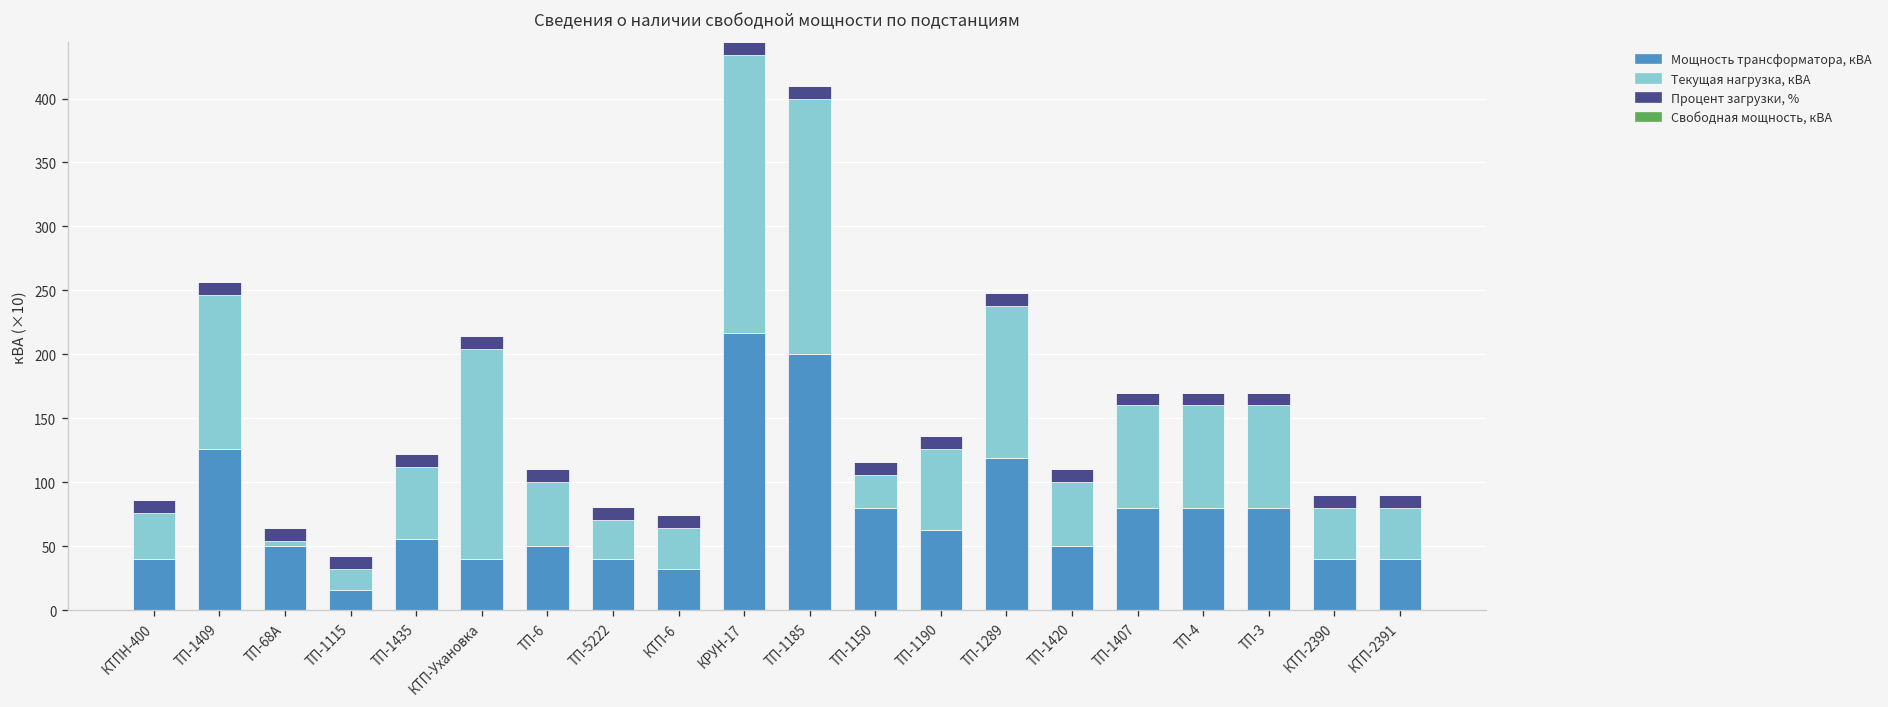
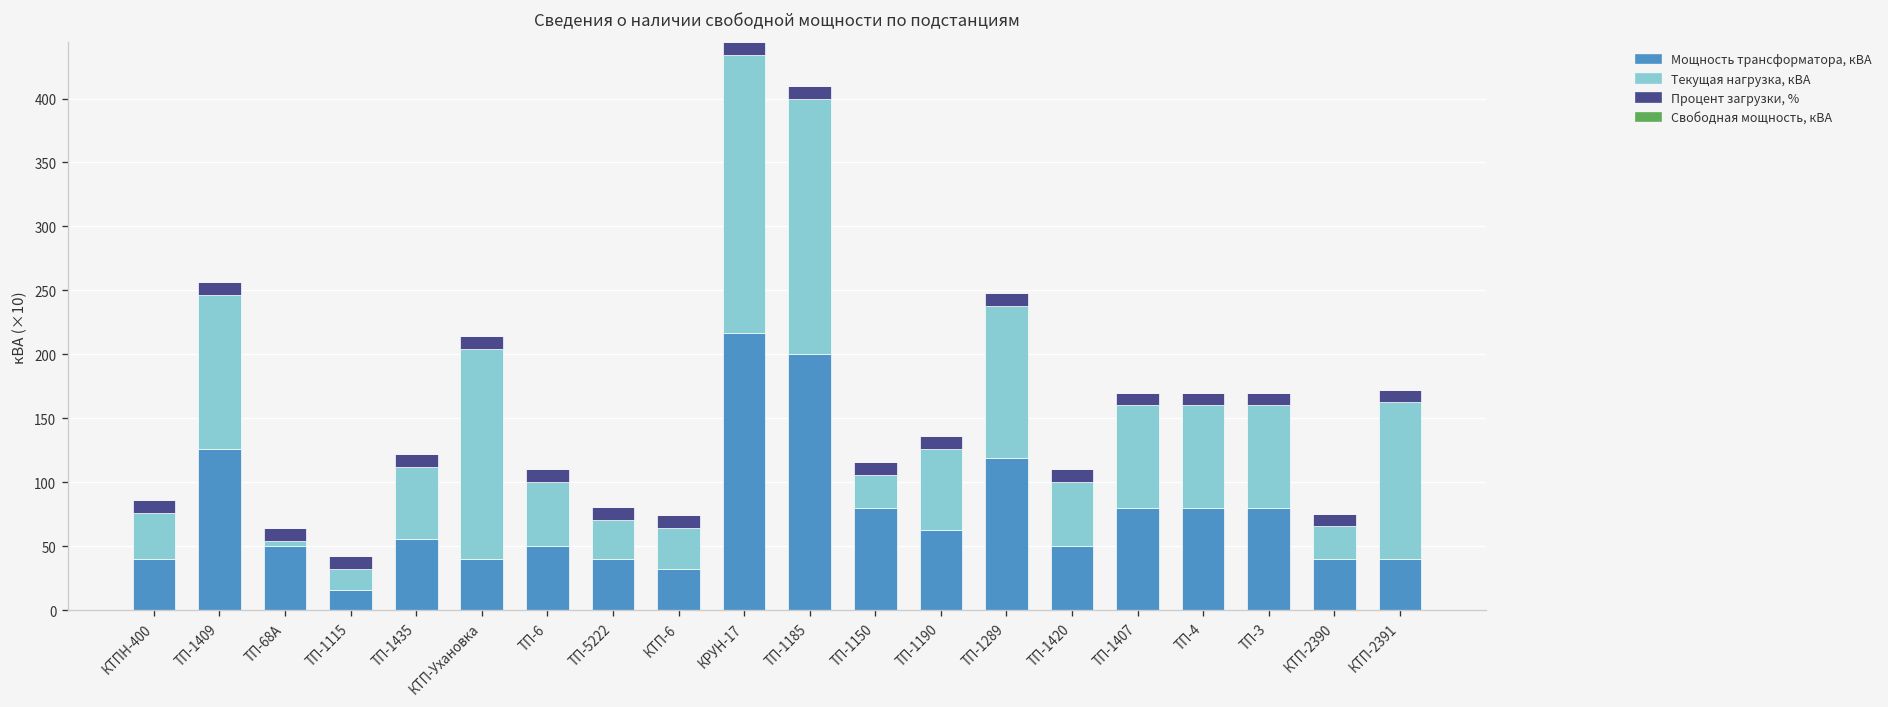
  {
    "Мощность трансформатора, кВА": {
      "КТПН-400": 40,
      "ТП-1409": 126,
      "ТП-68А": 50,
      "ТП-1115": 16,
      "ТП-1435": 56,
      "КТП-Ухановка": 40,
      "ТП-6": 50,
      "ТП-5222": 40,
      "КТП-6": 32,
      "КРУН-17": 217,
      "ТП-1185": 200,
      "ТП-1150": 80,
      "ТП-1190": 63,
      "ТП-1289": 119,
      "ТП-1420": 50,
      "ТП-1407": 80,
      "ТП-4": 80,
      "ТП-3": 80,
      "КТП-2390": 40,
      "КТП-2391": 40
    },
    "Текущая нагрузка, кВА": {
      "КТПН-400": 36,
      "ТП-1409": 120,
      "ТП-68А": 4,
      "ТП-1115": 16,
      "ТП-1435": 56,
      "КТП-Ухановка": 164,
      "ТП-6": 50,
      "ТП-5222": 30,
      "КТП-6": 32,
      "КРУН-17": 217,
      "ТП-1185": 200,
      "ТП-1150": 26,
      "ТП-1190": 63,
      "ТП-1289": 119,
      "ТП-1420": 50,
      "ТП-1407": 80,
      "ТП-4": 80,
      "ТП-3": 80,
-     "КТП-2390": 40,
-     "КТП-2391": 40
+     "КТП-2390": 25,
+     "КТП-2391": 122
    }
  }
